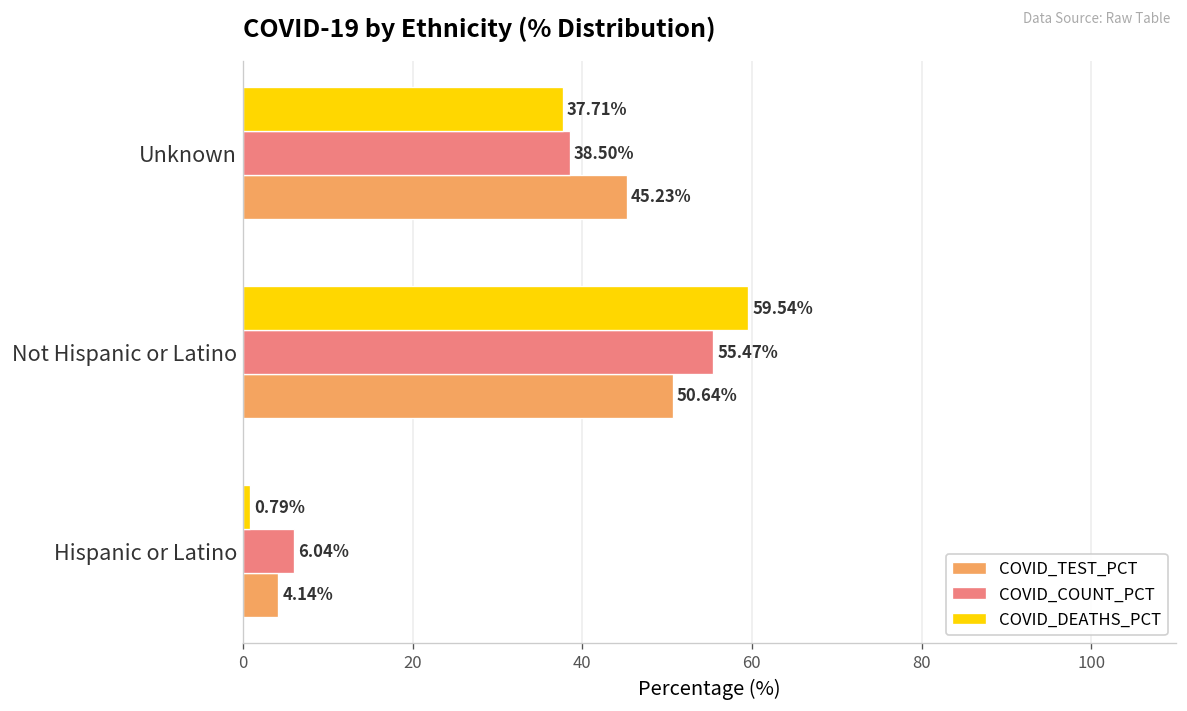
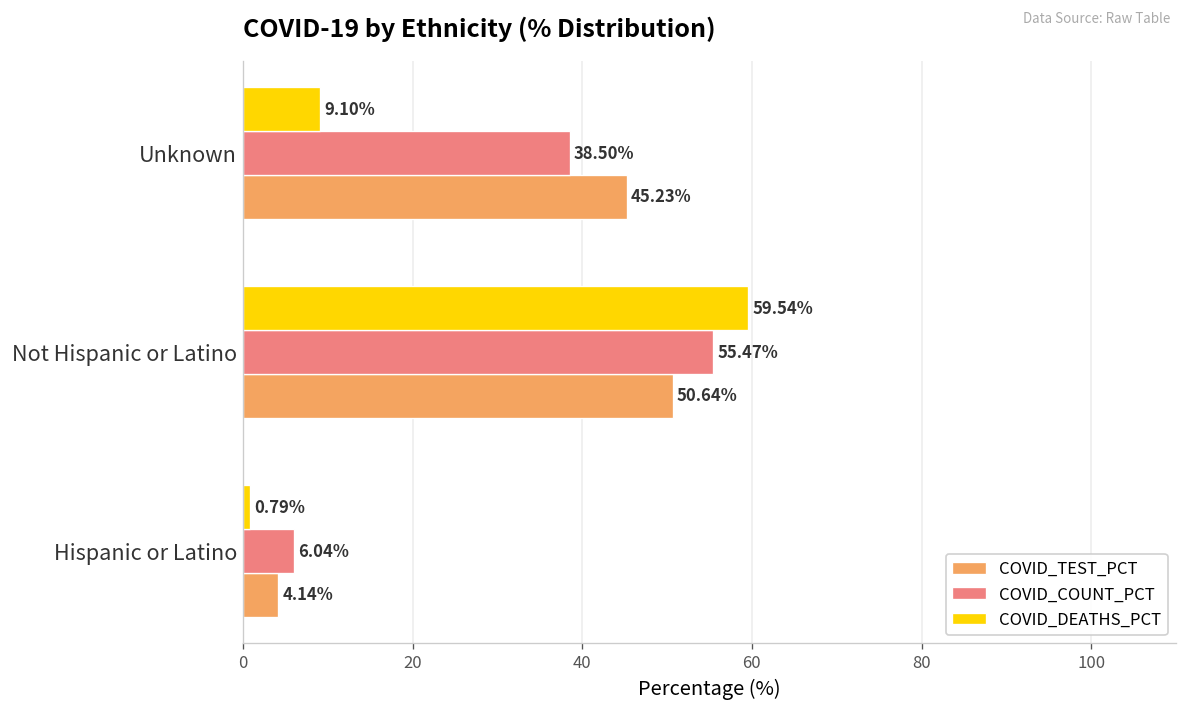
  {
    "COVID_DEATHS_PCT": {
-     "Unknown": "37.71%",
+     "Unknown": "9.10%",
      "Not Hispanic or Latino": "59.54%",
      "Hispanic or Latino": "0.79%"
    }
  }
